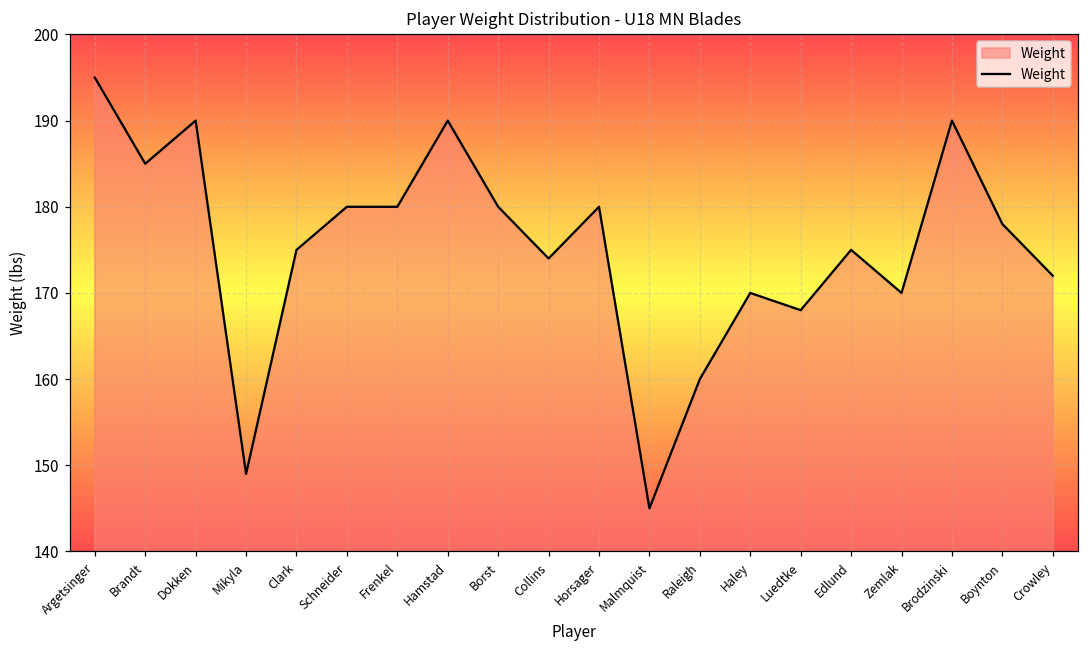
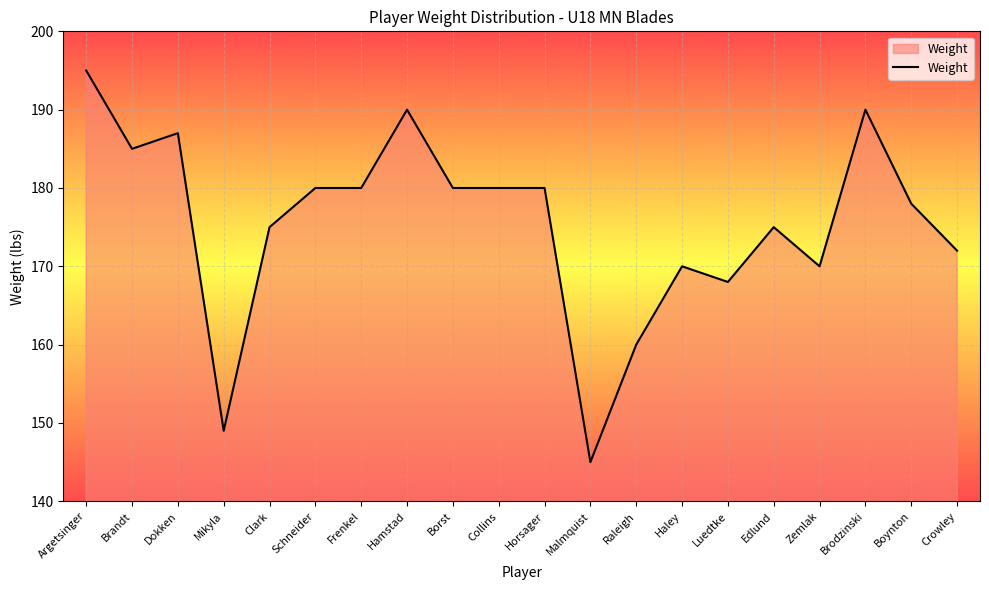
  {
    "Argetsinger": 195,
    "Brandt": 185,
-   "Dokken": 190,
+   "Dokken": 187,
    "Mikyla": 149,
    "Clark": 175,
    "Schneider": 180,
    "Frenkel": 180,
    "Hamstad": 190,
    "Borst": 180,
-   "Collins": 174,
+   "Collins": 180,
    "Horsager": 180,
    "Malmquist": 145,
    "Raleigh": 160,
    "Haley": 170,
    "Luedtke": 168,
    "Edlund": 175,
    "Zemlak": 170,
    "Brodzinski": 190,
    "Boynton": 178,
    "Crowley": 172
  }
